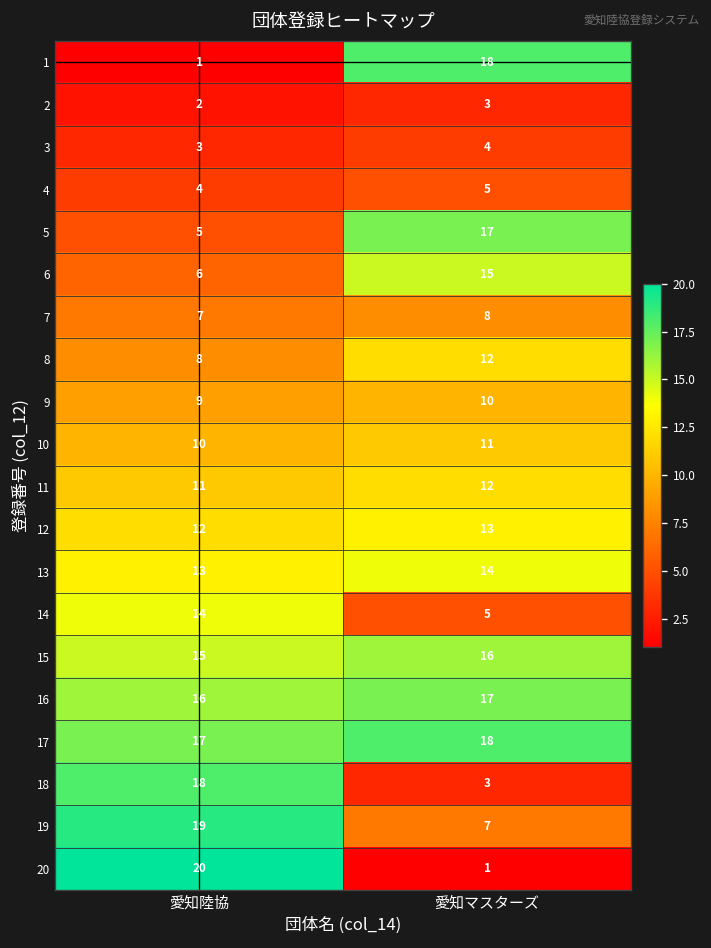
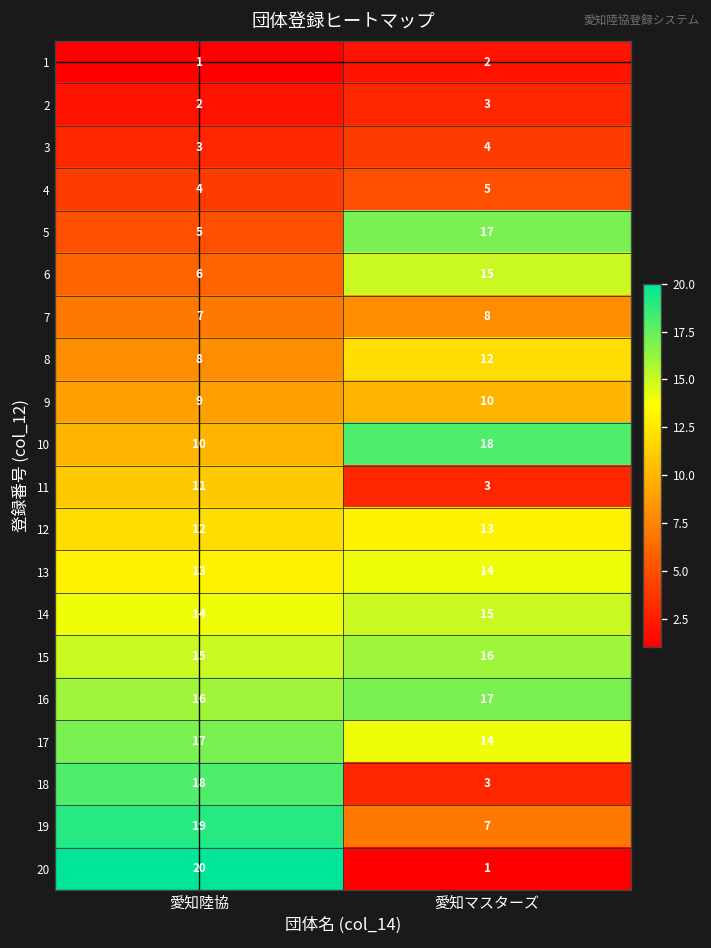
  {
    "1": {
      "愛知陸協": 1,
-     "愛知マスターズ": 18
+     "愛知マスターズ": 2
    },
    "2": {
      "愛知陸協": 2,
      "愛知マスターズ": 3
    },
    "3": {
      "愛知陸協": 3,
      "愛知マスターズ": 4
    },
    "4": {
      "愛知陸協": 4,
      "愛知マスターズ": 5
    },
    "5": {
      "愛知陸協": 5,
      "愛知マスターズ": 17
    },
    "6": {
      "愛知陸協": 6,
      "愛知マスターズ": 15
    },
    "7": {
      "愛知陸協": 7,
      "愛知マスターズ": 8
    },
    "8": {
      "愛知陸協": 8,
      "愛知マスターズ": 12
    },
    "9": {
      "愛知陸協": 9,
      "愛知マスターズ": 10
    },
    "10": {
      "愛知陸協": 10,
-     "愛知マスターズ": 11
+     "愛知マスターズ": 18
    },
    "11": {
      "愛知陸協": 11,
-     "愛知マスターズ": 12
+     "愛知マスターズ": 3
    },
    "12": {
      "愛知陸協": 12,
      "愛知マスターズ": 13
    },
    "13": {
      "愛知陸協": 13,
      "愛知マスターズ": 14
    },
    "14": {
      "愛知陸協": 14,
-     "愛知マスターズ": 5
+     "愛知マスターズ": 15
    },
    "15": {
      "愛知陸協": 15,
      "愛知マスターズ": 16
    },
    "16": {
      "愛知陸協": 16,
      "愛知マスターズ": 17
    },
    "17": {
      "愛知陸協": 17,
-     "愛知マスターズ": 18
+     "愛知マスターズ": 14
    },
    "18": {
      "愛知陸協": 18,
      "愛知マスターズ": 3
    },
    "19": {
      "愛知陸協": 19,
      "愛知マスターズ": 7
    },
    "20": {
      "愛知陸協": 20,
      "愛知マスターズ": 1
    }
  }
